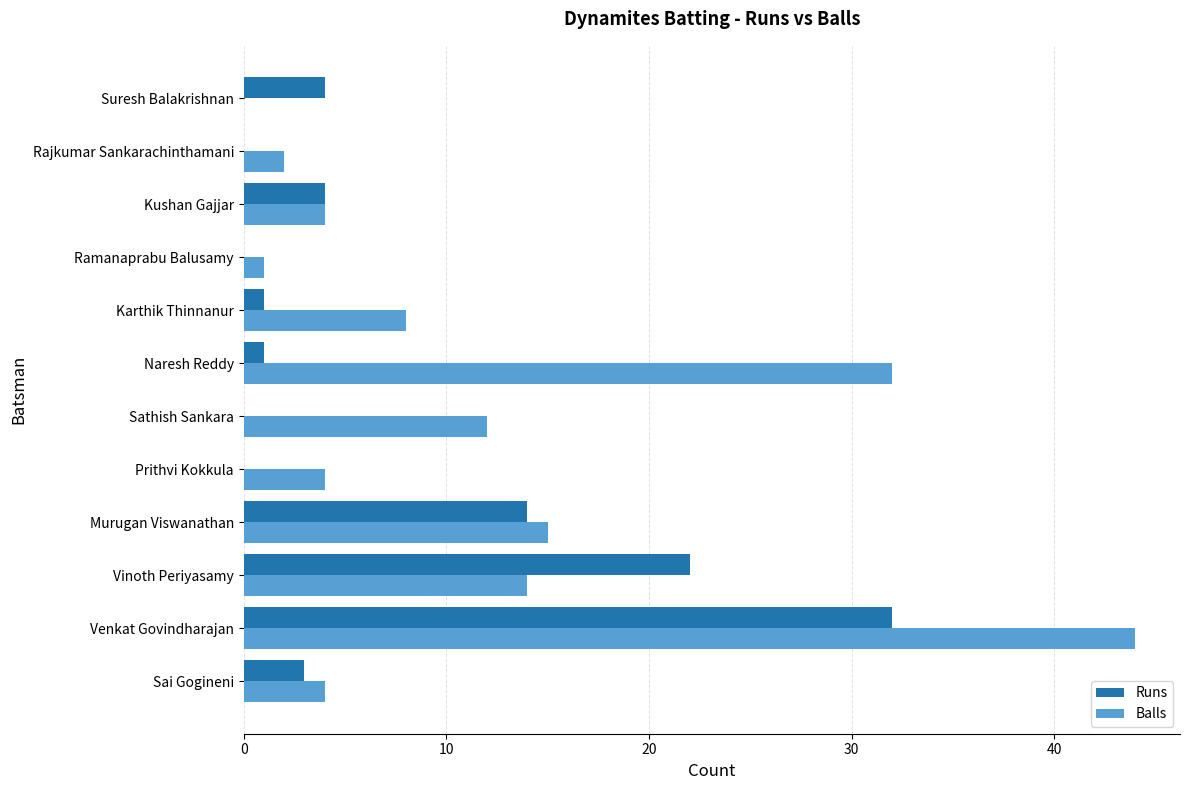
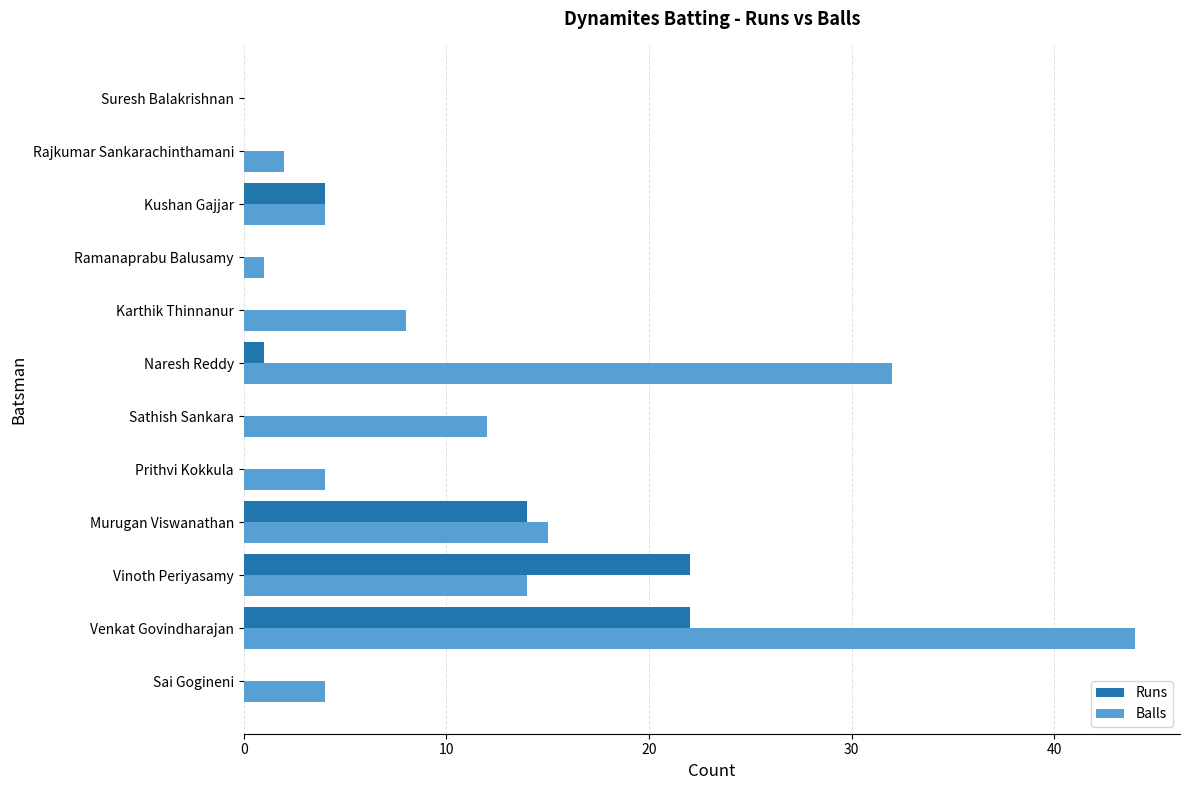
  {
    "Runs": {
-     "Suresh Balakrishnan": 4,
+     "Suresh Balakrishnan": 0,
      "Rajkumar Sankarachinthamani": 0,
      "Kushan Gajjar": 4,
      "Ramanaprabu Balusamy": 0,
-     "Karthik Thinnanur": 1,
+     "Karthik Thinnanur": 0,
      "Naresh Reddy": 1,
      "Sathish Sankara": 0,
      "Prithvi Kokkula": 0,
      "Murugan Viswanathan": 14,
      "Vinoth Periyasamy": 22,
-     "Venkat Govindharajan": 32,
-     "Sai Gogineni": 3
+     "Venkat Govindharajan": 22,
+     "Sai Gogineni": 0
    },
    "Balls": {
      "Suresh Balakrishnan": 0,
      "Rajkumar Sankarachinthamani": 2,
      "Kushan Gajjar": 4,
      "Ramanaprabu Balusamy": 1,
      "Karthik Thinnanur": 8,
      "Naresh Reddy": 32,
      "Sathish Sankara": 12,
      "Prithvi Kokkula": 4,
      "Murugan Viswanathan": 15,
      "Vinoth Periyasamy": 14,
      "Venkat Govindharajan": 44,
      "Sai Gogineni": 4
    }
  }
